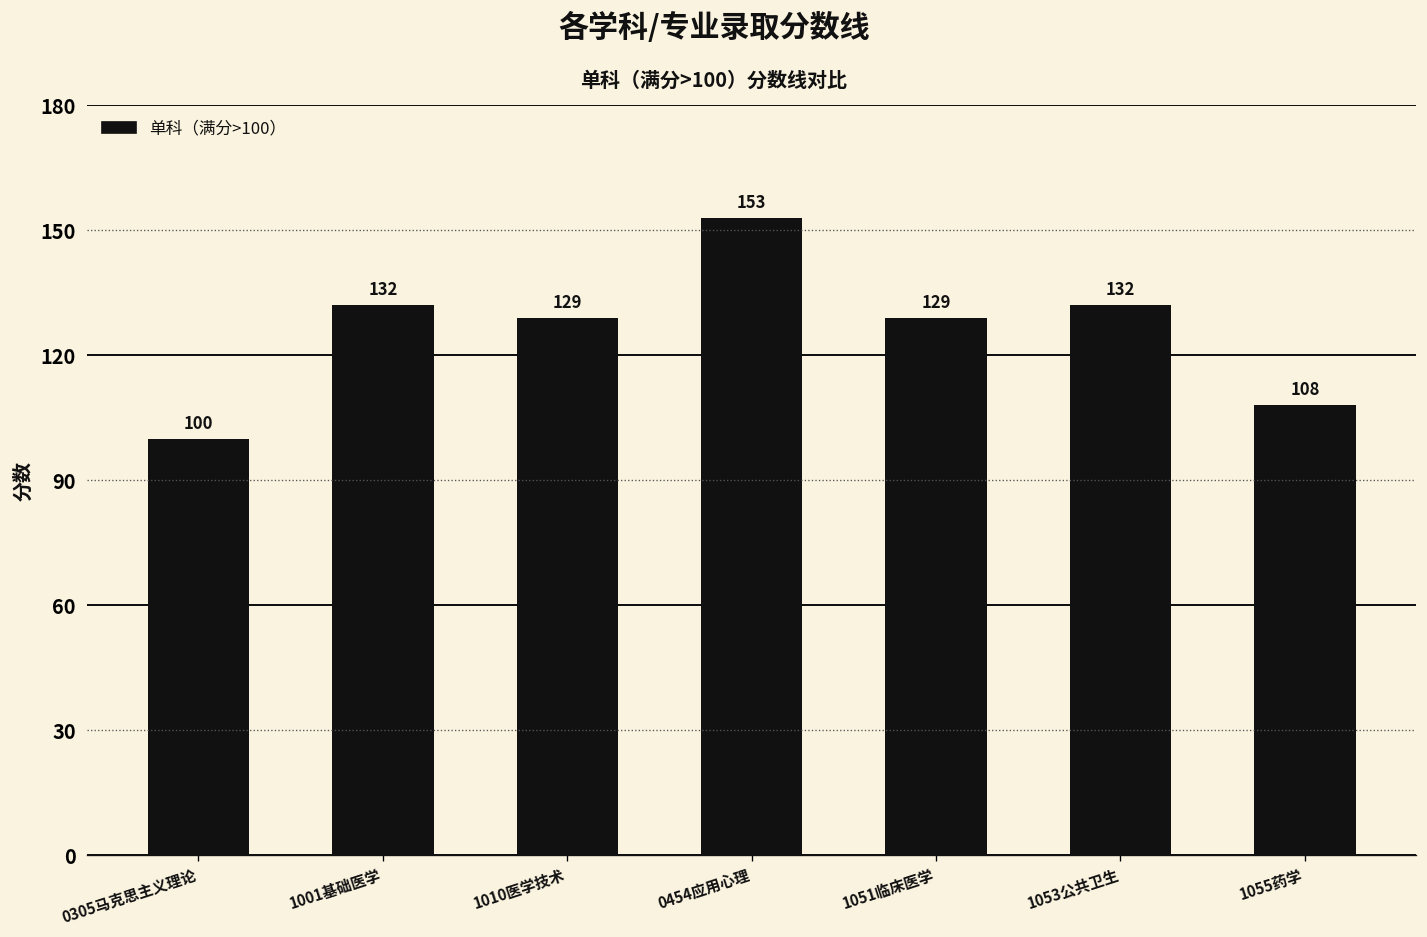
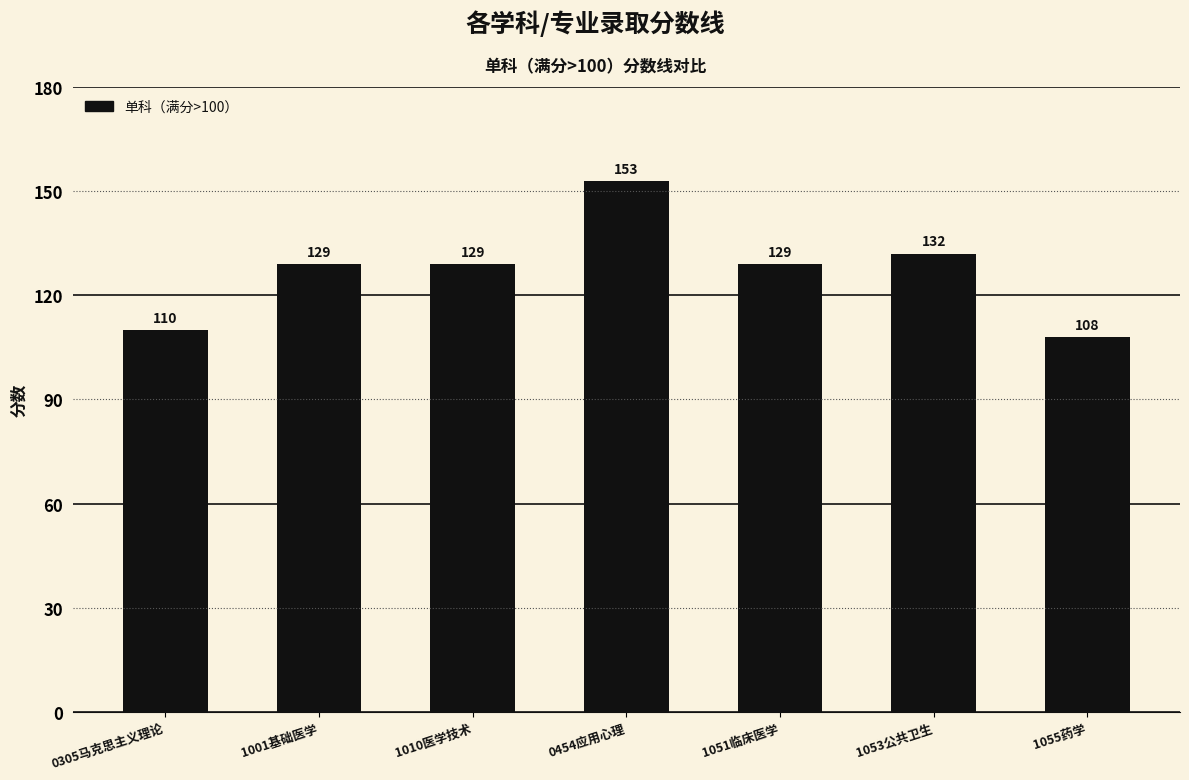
  {
-   "0305马克思主义理论": 100,
-   "1001基础医学": 132,
+   "0305马克思主义理论": 110,
+   "1001基础医学": 129,
    "1010医学技术": 129,
    "0454应用心理": 153,
    "1051临床医学": 129,
    "1053公共卫生": 132,
    "1055药学": 108
  }
